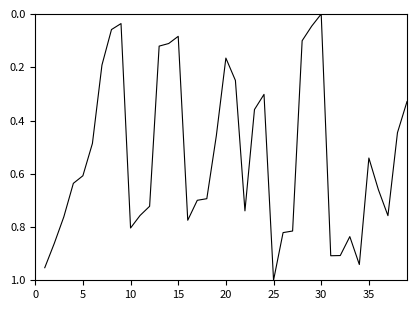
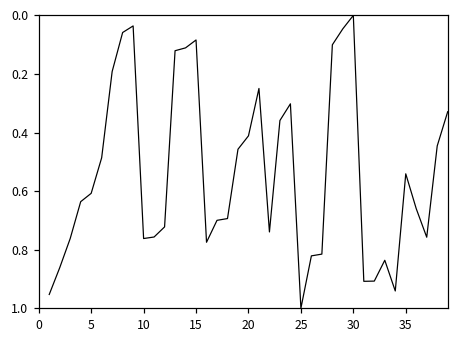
  {
    "5": 0.61,
-   "10": 0.80,
+   "10": 0.76,
    "15": 0.08,
-   "20": 0.17,
+   "20": 0.41,
    "25": 1.00,
    "30": 0.00,
    "35": 0.54
  }
